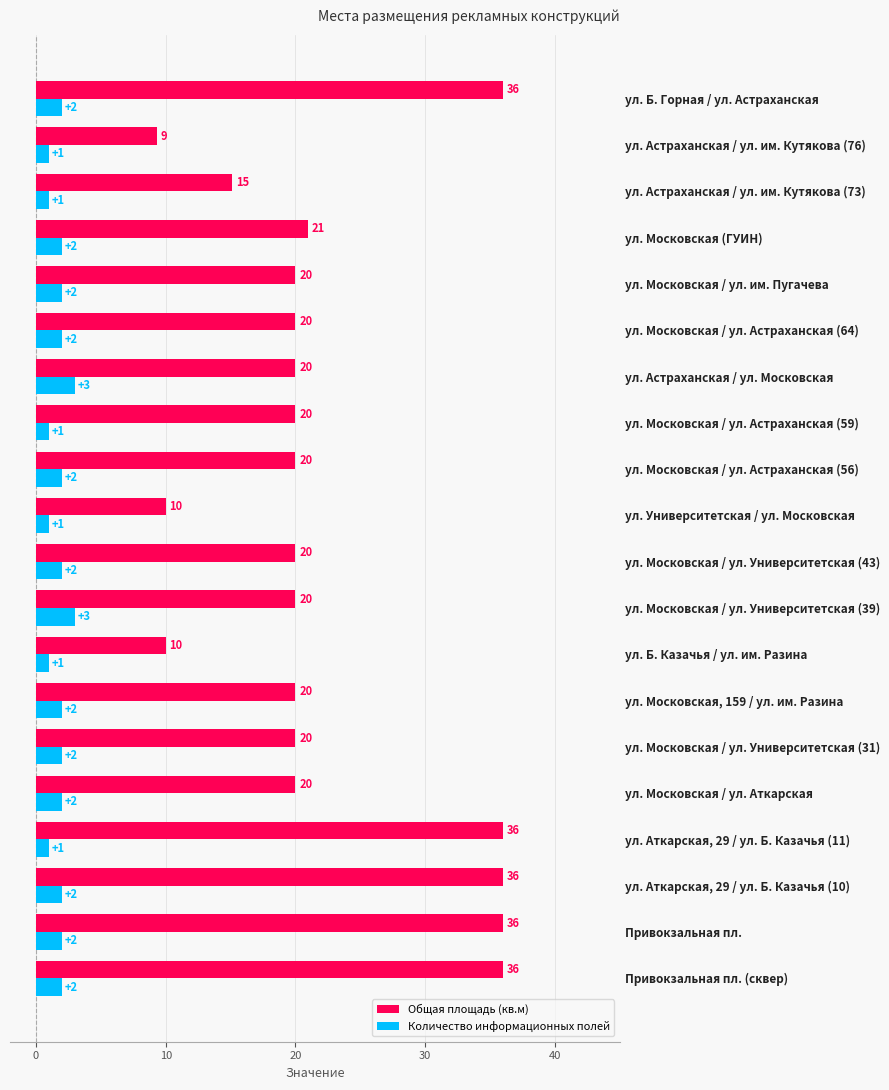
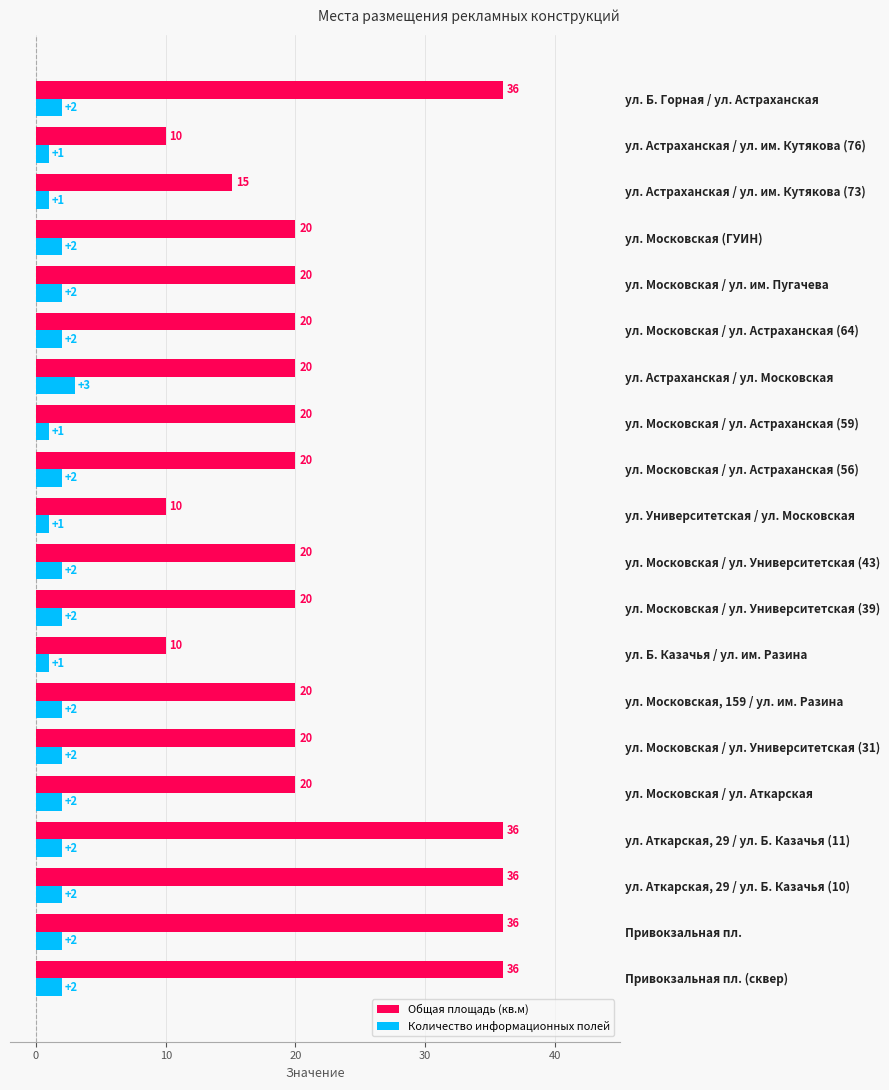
  {
    "Общая площадь (кв.м)": {
      "ул. Б. Горная / ул. Астраханская": "36",
-     "ул. Астраханская / ул. им. Кутякова (76)": "9",
+     "ул. Астраханская / ул. им. Кутякова (76)": "10",
      "ул. Астраханская / ул. им. Кутякова (73)": "15",
-     "ул. Московская (ГУИН)": "21",
+     "ул. Московская (ГУИН)": "20",
      "ул. Московская / ул. им. Пугачева": "20",
      "ул. Московская / ул. Астраханская (64)": "20",
      "ул. Астраханская / ул. Московская": "20",
      "ул. Московская / ул. Астраханская (59)": "20",
      "ул. Московская / ул. Астраханская (56)": "20",
      "ул. Университетская / ул. Московская": "10",
      "ул. Московская / ул. Университетская (43)": "20",
      "ул. Московская / ул. Университетская (39)": "20",
      "ул. Б. Казачья / ул. им. Разина": "10",
      "ул. Московская, 159 / ул. им. Разина": "20",
      "ул. Московская / ул. Университетская (31)": "20",
      "ул. Московская / ул. Аткарская": "20",
      "ул. Аткарская, 29 / ул. Б. Казачья (11)": "36",
      "ул. Аткарская, 29 / ул. Б. Казачья (10)": "36",
      "Привокзальная пл.": "36",
      "Привокзальная пл. (сквер)": "36"
    },
    "Количество информационных полей": {
      "ул. Б. Горная / ул. Астраханская": "+2",
      "ул. Астраханская / ул. им. Кутякова (76)": "+1",
      "ул. Астраханская / ул. им. Кутякова (73)": "+1",
      "ул. Московская (ГУИН)": "+2",
      "ул. Московская / ул. им. Пугачева": "+2",
      "ул. Московская / ул. Астраханская (64)": "+2",
      "ул. Астраханская / ул. Московская": "+3",
      "ул. Московская / ул. Астраханская (59)": "+1",
      "ул. Московская / ул. Астраханская (56)": "+2",
      "ул. Университетская / ул. Московская": "+1",
      "ул. Московская / ул. Университетская (43)": "+2",
-     "ул. Московская / ул. Университетская (39)": "+3",
+     "ул. Московская / ул. Университетская (39)": "+2",
      "ул. Б. Казачья / ул. им. Разина": "+1",
      "ул. Московская, 159 / ул. им. Разина": "+2",
      "ул. Московская / ул. Университетская (31)": "+2",
      "ул. Московская / ул. Аткарская": "+2",
-     "ул. Аткарская, 29 / ул. Б. Казачья (11)": "+1",
+     "ул. Аткарская, 29 / ул. Б. Казачья (11)": "+2",
      "ул. Аткарская, 29 / ул. Б. Казачья (10)": "+2",
      "Привокзальная пл.": "+2",
      "Привокзальная пл. (сквер)": "+2"
    }
  }
